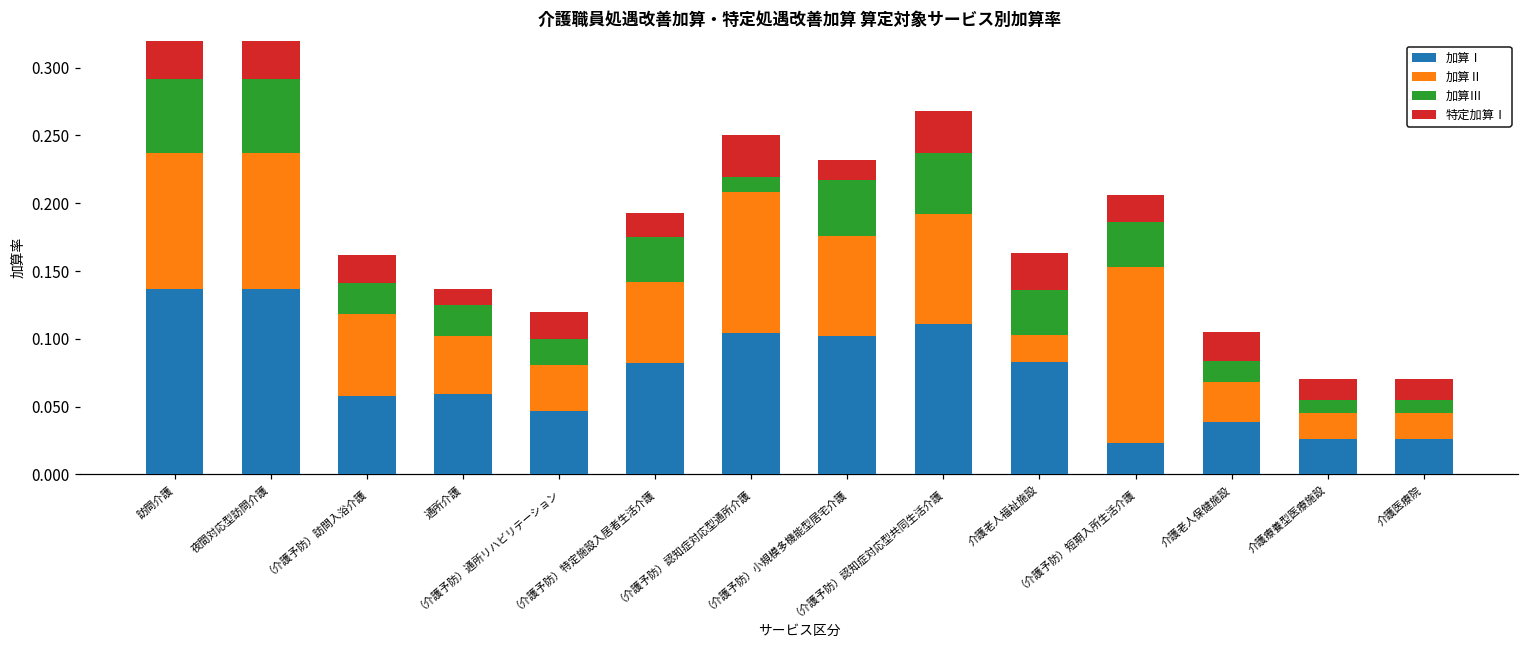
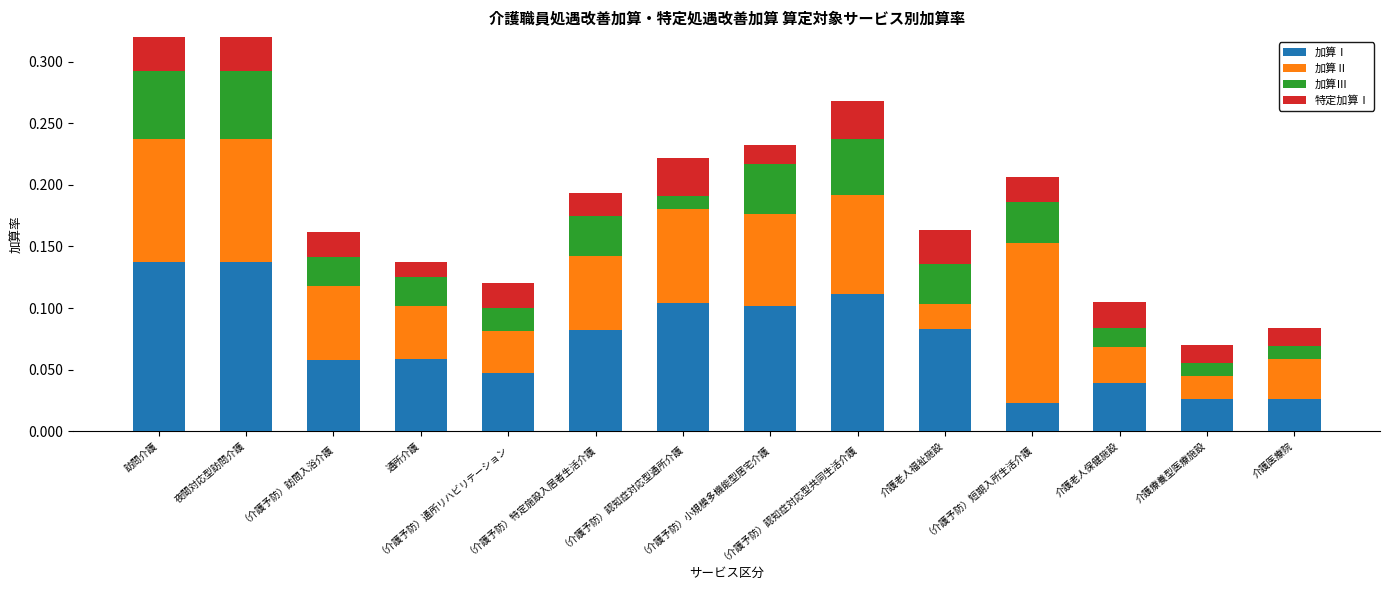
  {
    "加算Ⅰ": {
      "訪問介護": 0.137,
      "夜間対応型訪問介護": 0.137,
      "（介護予防）訪問入浴介護": 0.058,
      "通所介護": 0.059,
      "（介護予防）通所リハビリテーション": 0.047,
      "（介護予防）特定施設入居者生活介護": 0.082,
      "（介護予防）認知症対応型通所介護": 0.104,
      "（介護予防）小規模多機能型居宅介護": 0.102,
      "（介護予防）認知症対応型共同生活介護": 0.111,
      "介護老人福祉施設": 0.083,
      "（介護予防）短期入所生活介護": 0.023,
      "介護老人保健施設": 0.039,
      "介護療養型医療施設": 0.026,
      "介護医療院": 0.026
    },
    "加算Ⅱ": {
      "訪問介護": 0.100,
      "夜間対応型訪問介護": 0.100,
      "（介護予防）訪問入浴介護": 0.060,
      "通所介護": 0.043,
      "（介護予防）通所リハビリテーション": 0.034,
      "（介護予防）特定施設入居者生活介護": 0.060,
-     "（介護予防）認知症対応型通所介護": 0.104,
+     "（介護予防）認知症対応型通所介護": 0.076,
      "（介護予防）小規模多機能型居宅介護": 0.074,
      "（介護予防）認知症対応型共同生活介護": 0.081,
      "介護老人福祉施設": 0.020,
      "（介護予防）短期入所生活介護": 0.130,
      "介護老人保健施設": 0.029,
      "介護療養型医療施設": 0.019,
-     "介護医療院": 0.019
+     "介護医療院": 0.033
    },
    "加算Ⅲ": {
      "訪問介護": 0.055,
      "夜間対応型訪問介護": 0.055,
      "（介護予防）訪問入浴介護": 0.023,
      "通所介護": 0.023,
      "（介護予防）通所リハビリテーション": 0.019,
      "（介護予防）特定施設入居者生活介護": 0.033,
      "（介護予防）認知症対応型通所介護": 0.011,
      "（介護予防）小規模多機能型居宅介護": 0.041,
      "（介護予防）認知症対応型共同生活介護": 0.045,
      "介護老人福祉施設": 0.033,
      "（介護予防）短期入所生活介護": 0.033,
      "介護老人保健施設": 0.016,
      "介護療養型医療施設": 0.010,
      "介護医療院": 0.010
    },
    "特定加算Ⅰ": {
      "（介護予防）訪問入浴介護": 0.021,
      "通所介護": 0.012,
      "（介護予防）通所リハビリテーション": 0.020,
      "（介護予防）特定施設入居者生活介護": 0.018,
      "（介護予防）認知症対応型通所介護": 0.031,
      "（介護予防）小規模多機能型居宅介護": 0.015,
      "（介護予防）認知症対応型共同生活介護": 0.031,
      "介護老人福祉施設": 0.027,
      "（介護予防）短期入所生活介護": 0.020,
      "介護老人保健施設": 0.021,
      "介護療養型医療施設": 0.015,
      "介護医療院": 0.015
    }
  }
